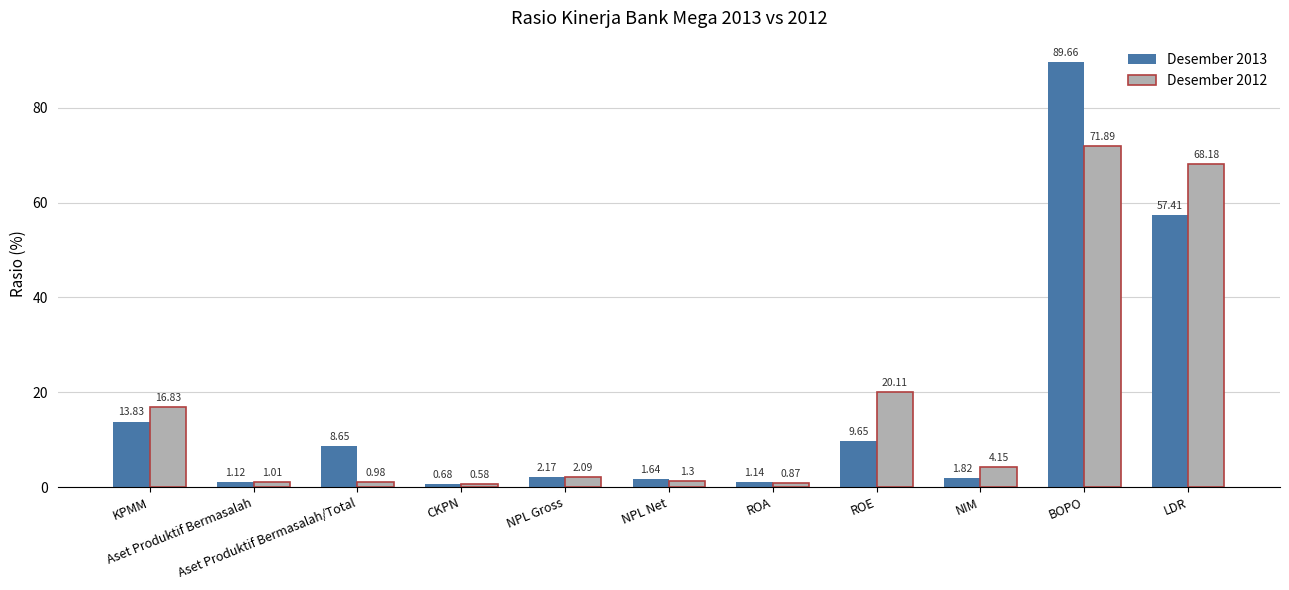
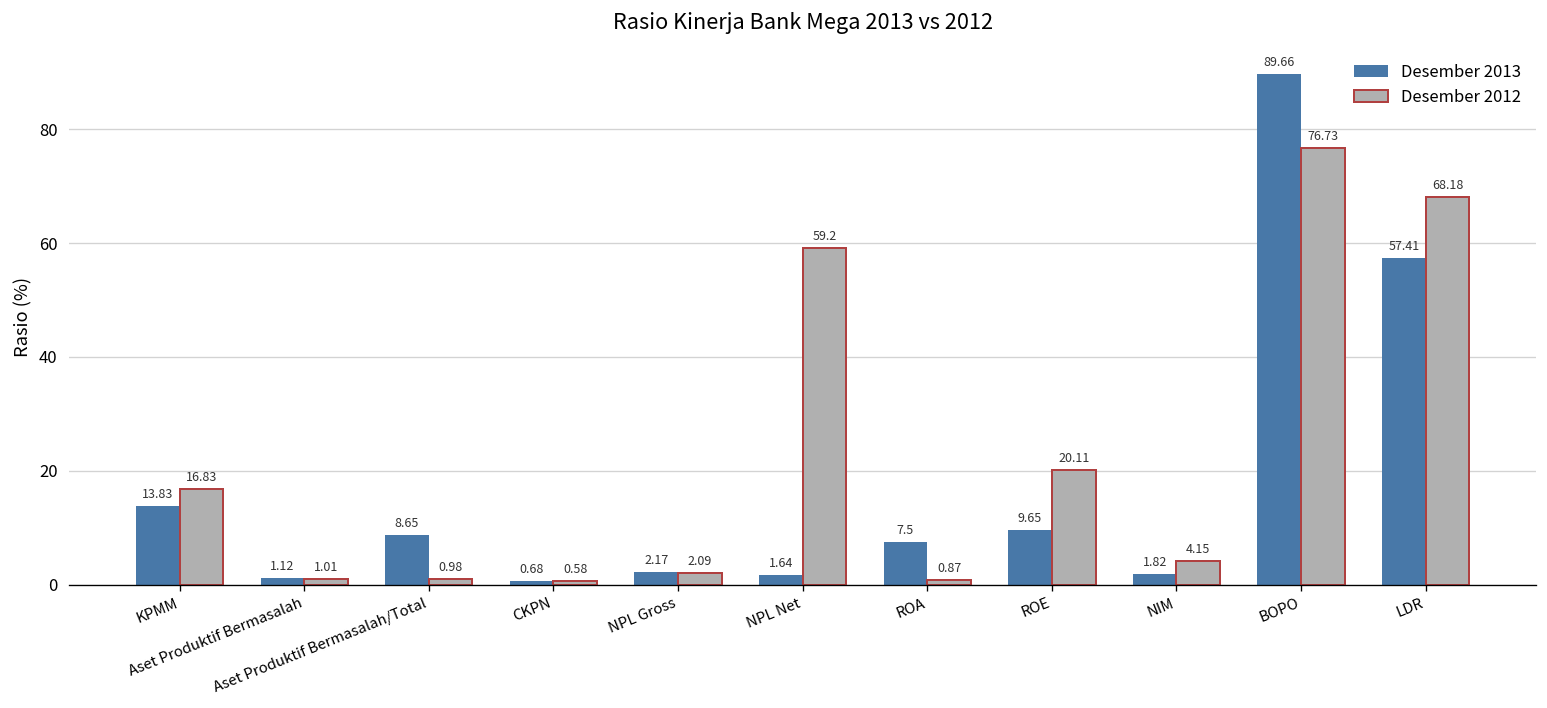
  {
    "Desember 2013": {
      "KPMM": 13.83,
      "Aset Produktif Bermasalah": 1.12,
      "Aset Produktif Bermasalah/Total": 8.65,
      "CKPN": 0.68,
      "NPL Gross": 2.17,
      "NPL Net": 1.64,
-     "ROA": 1.14,
+     "ROA": 7.5,
      "ROE": 9.65,
      "NIM": 1.82,
      "BOPO": 89.66,
      "LDR": 57.41
    },
    "Desember 2012": {
      "KPMM": 16.83,
      "Aset Produktif Bermasalah": 1.01,
      "Aset Produktif Bermasalah/Total": 0.98,
      "CKPN": 0.58,
      "NPL Gross": 2.09,
-     "NPL Net": 1.3,
+     "NPL Net": 59.2,
      "ROA": 0.87,
      "ROE": 20.11,
      "NIM": 4.15,
-     "BOPO": 71.89,
+     "BOPO": 76.73,
      "LDR": 68.18
    }
  }
